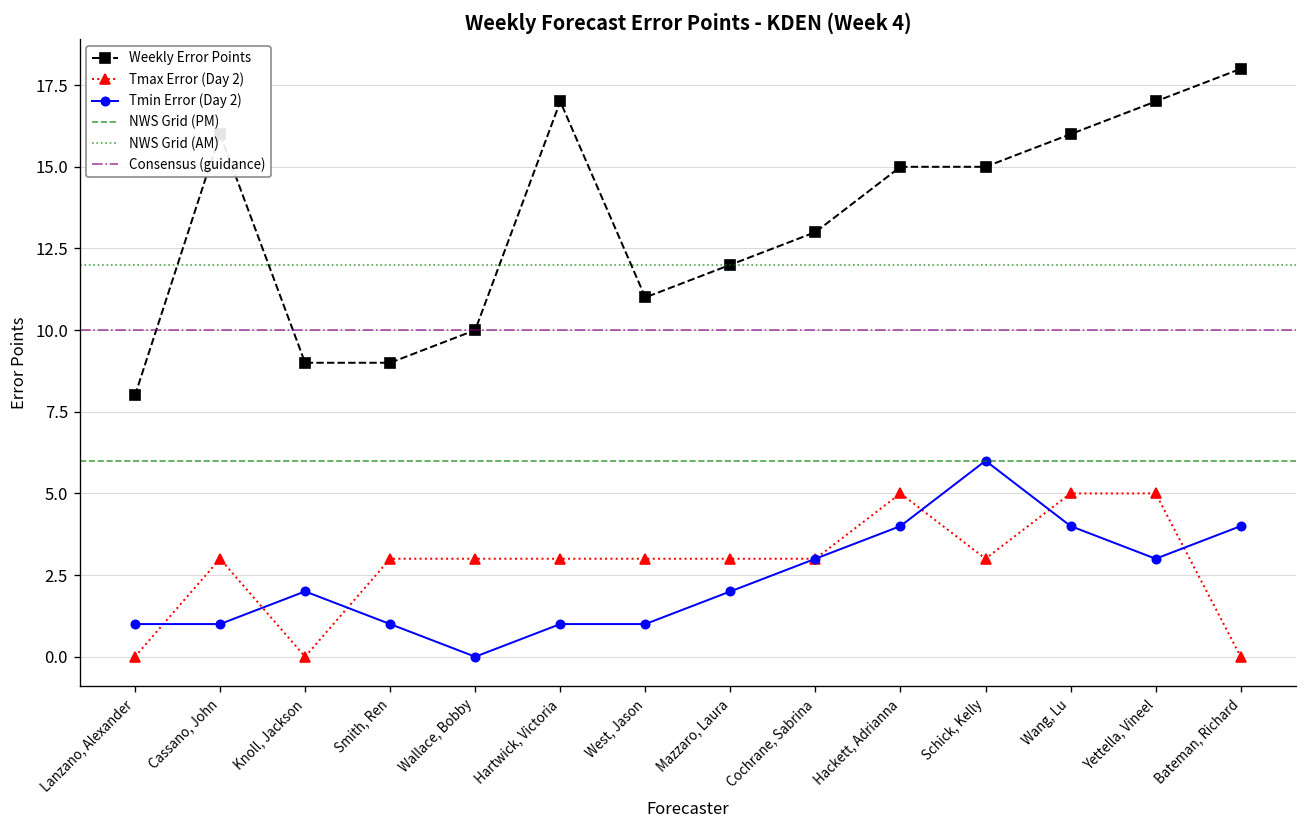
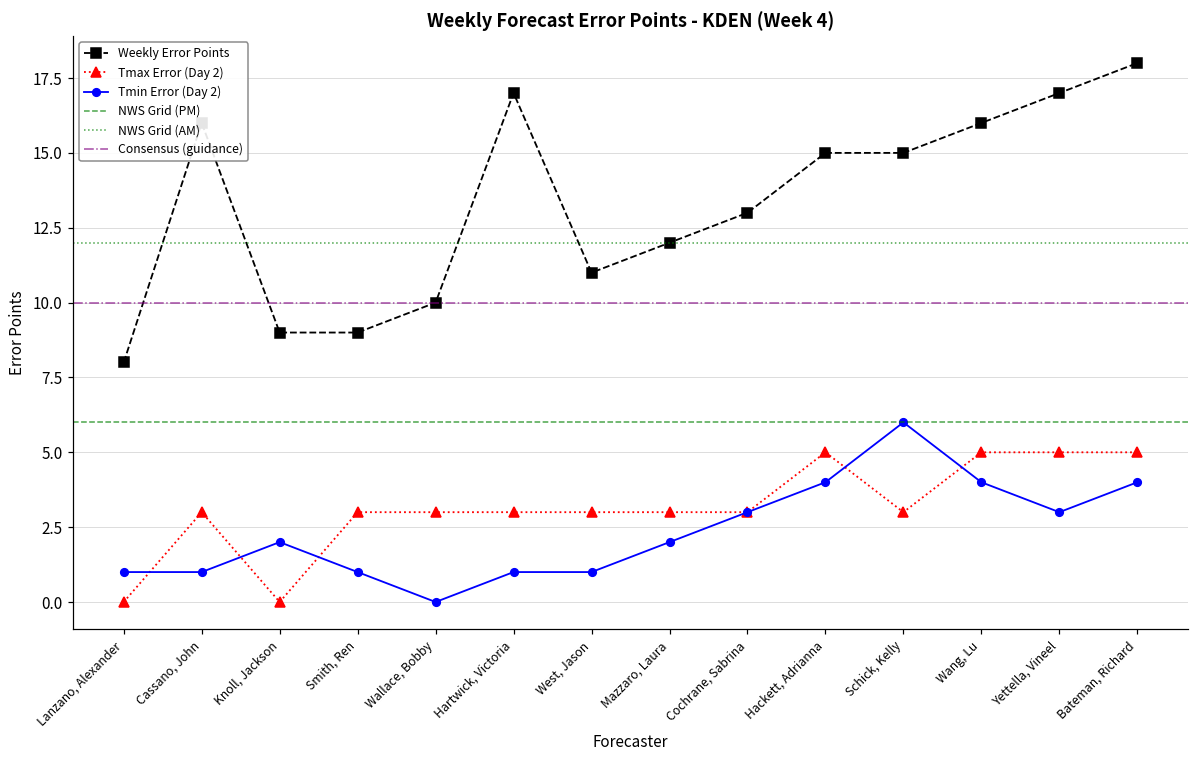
  {
    "Weekly Error Points": {
      "Lanzano, Alexander": 8,
      "Knoll, Jackson": 9,
      "Smith, Ren": 9,
      "Wallace, Bobby": 10,
      "Hartwick, Victoria": 17,
      "West, Jason": 11,
      "Mazzaro, Laura": 12,
      "Cochrane, Sabrina": 13,
      "Hackett, Adrianna": 15,
      "Schick, Kelly": 15,
      "Wang, Lu": 16,
      "Yettella, Vineel": 17,
      "Bateman, Richard": 18
    },
    "Tmax Error (Day 2)": {
      "Lanzano, Alexander": 0,
      "Cassano, John": 3,
      "Knoll, Jackson": 0,
      "Smith, Ren": 3,
      "Wallace, Bobby": 3,
      "Hartwick, Victoria": 3,
      "West, Jason": 3,
      "Mazzaro, Laura": 3,
      "Hackett, Adrianna": 5,
      "Schick, Kelly": 3,
      "Wang, Lu": 5,
      "Yettella, Vineel": 5,
-     "Bateman, Richard": 0
+     "Bateman, Richard": 5
    },
    "Tmin Error (Day 2)": {
      "Lanzano, Alexander": 1,
      "Cassano, John": 1,
      "Knoll, Jackson": 2,
      "Smith, Ren": 1,
      "Wallace, Bobby": 0,
      "Hartwick, Victoria": 1,
      "West, Jason": 1,
      "Mazzaro, Laura": 2,
      "Hackett, Adrianna": 4,
      "Schick, Kelly": 6,
      "Wang, Lu": 4,
      "Yettella, Vineel": 3,
      "Bateman, Richard": 4
    }
  }
